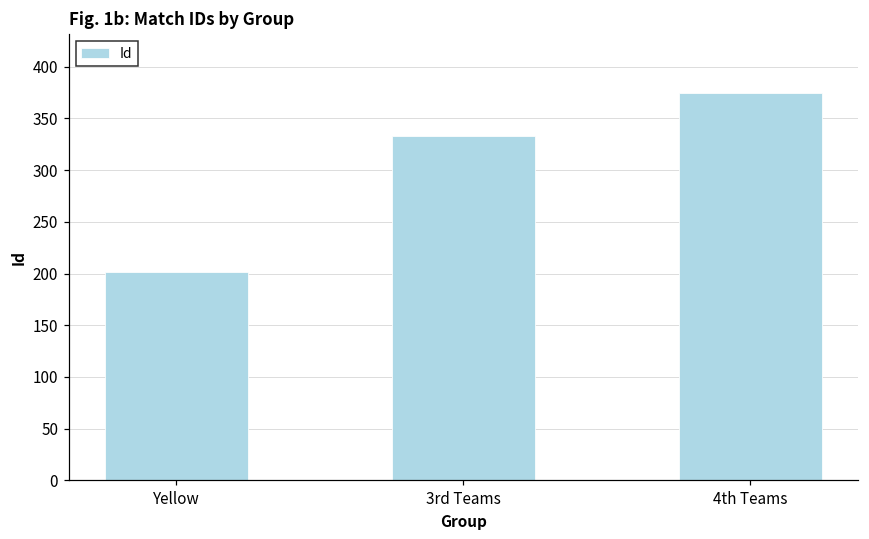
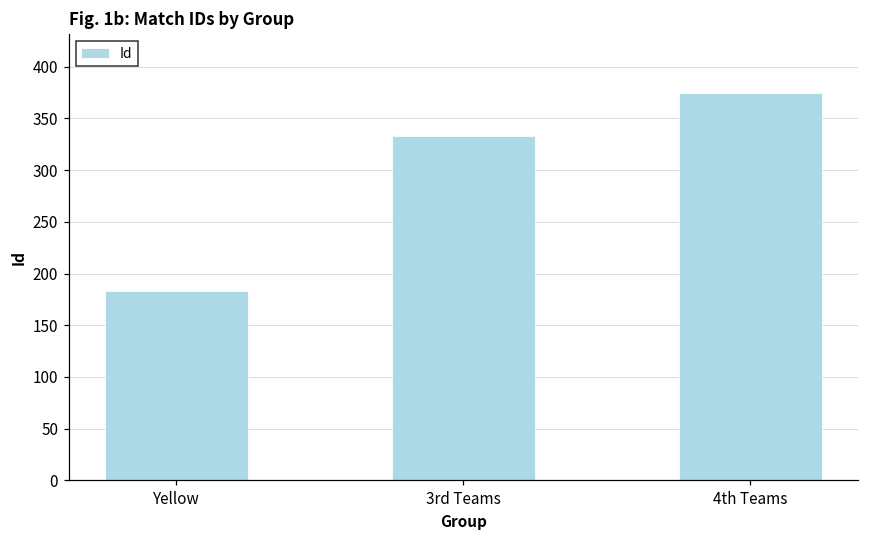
  {
-   "Yellow": 200,
+   "Yellow": 180,
    "3rd Teams": 330,
    "4th Teams": 380
  }
